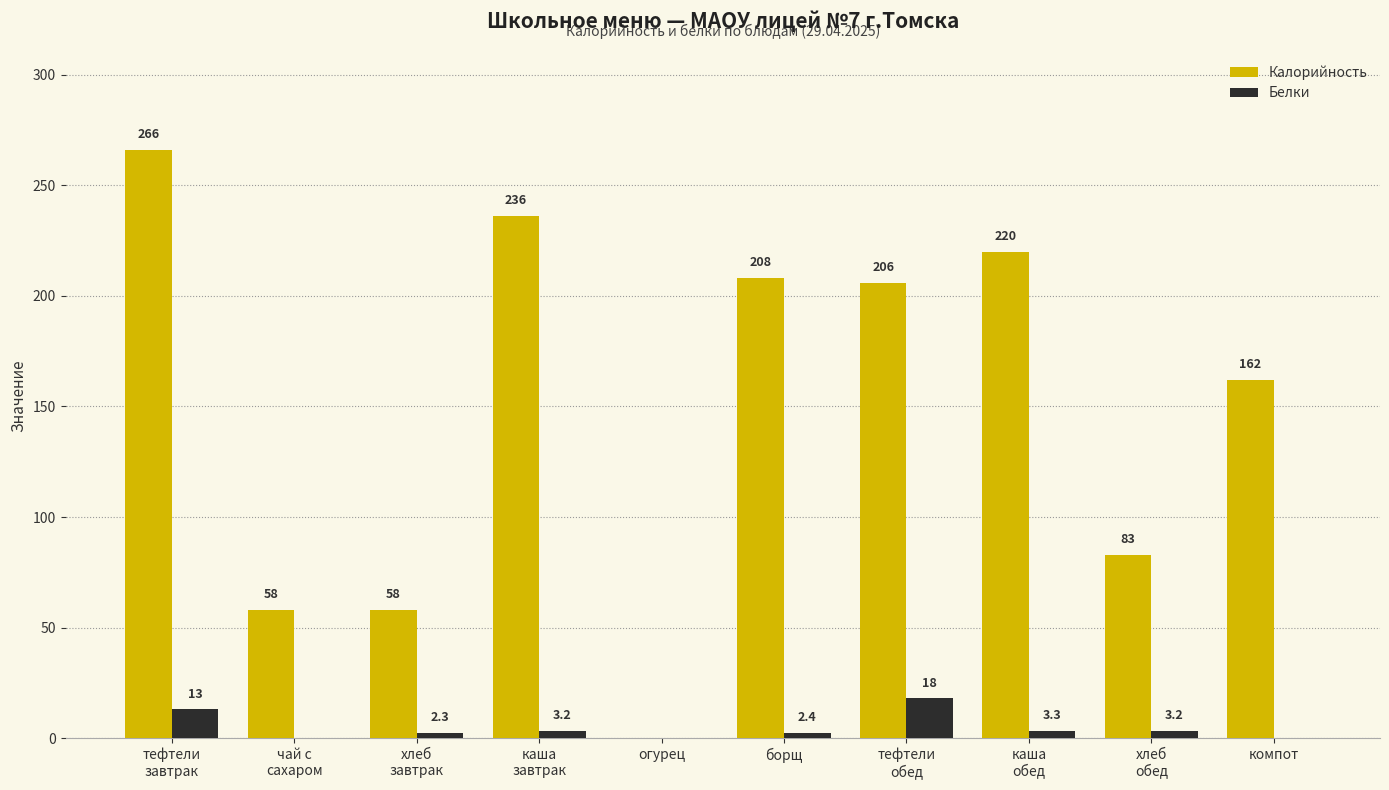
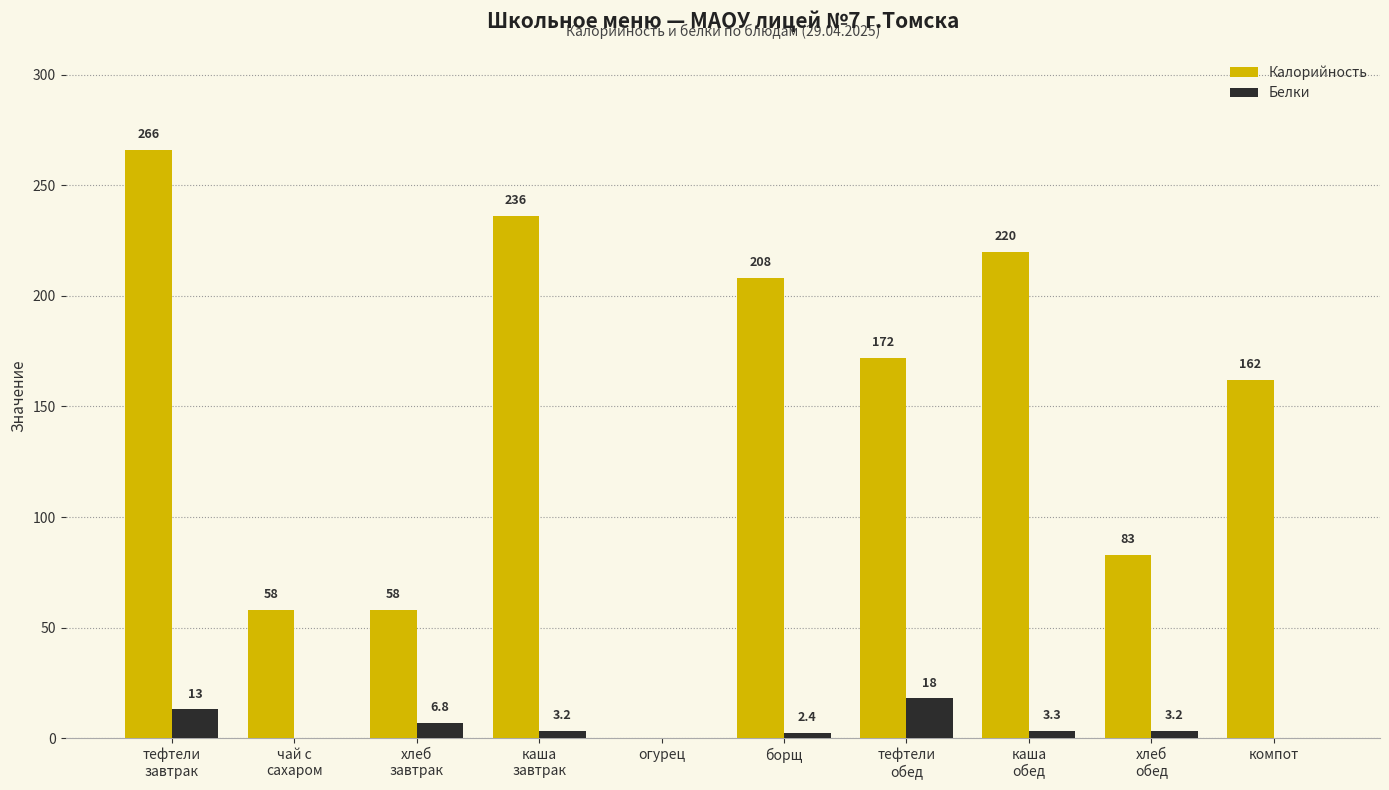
  {
    "Калорийность": {
      "тефтели завтрак": 266,
      "чай с сахаром": 58,
      "хлеб завтрак": 58,
      "каша завтрак": 236,
      "борщ": 208,
-     "тефтели обед": 206,
+     "тефтели обед": 172,
      "каша обед": 220,
      "хлеб обед": 83,
      "компот": 162
    },
    "Белки": {
      "тефтели завтрак": 13,
-     "хлеб завтрак": 2.3,
+     "хлеб завтрак": 6.8,
      "каша завтрак": 3.2,
      "борщ": 2.4,
      "тефтели обед": 18,
      "каша обед": 3.3,
      "хлеб обед": 3.2
    }
  }
